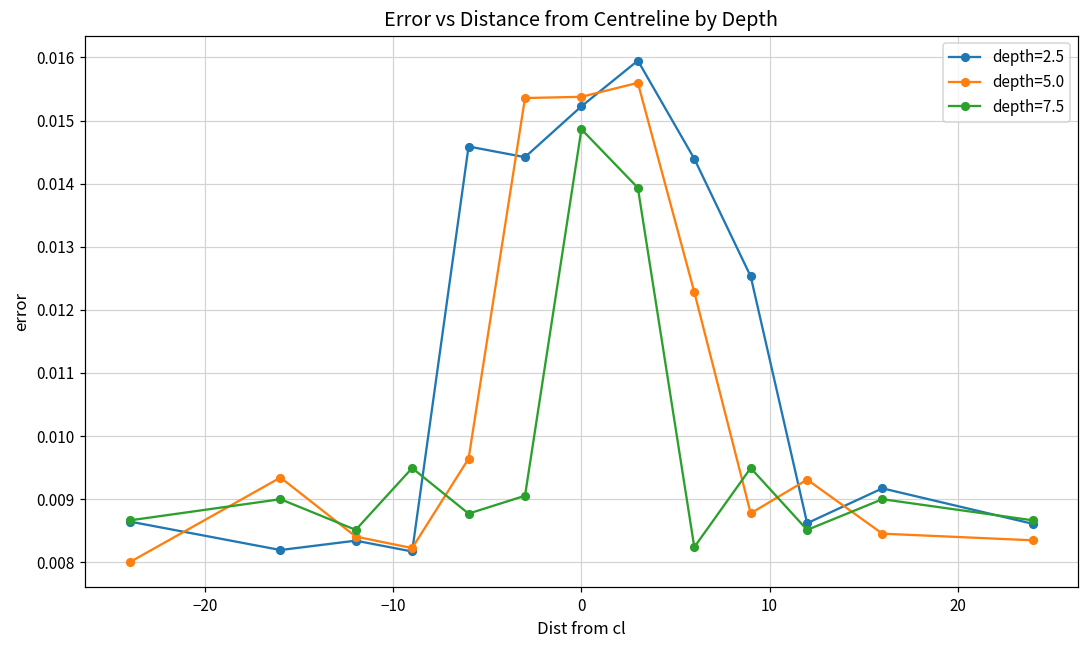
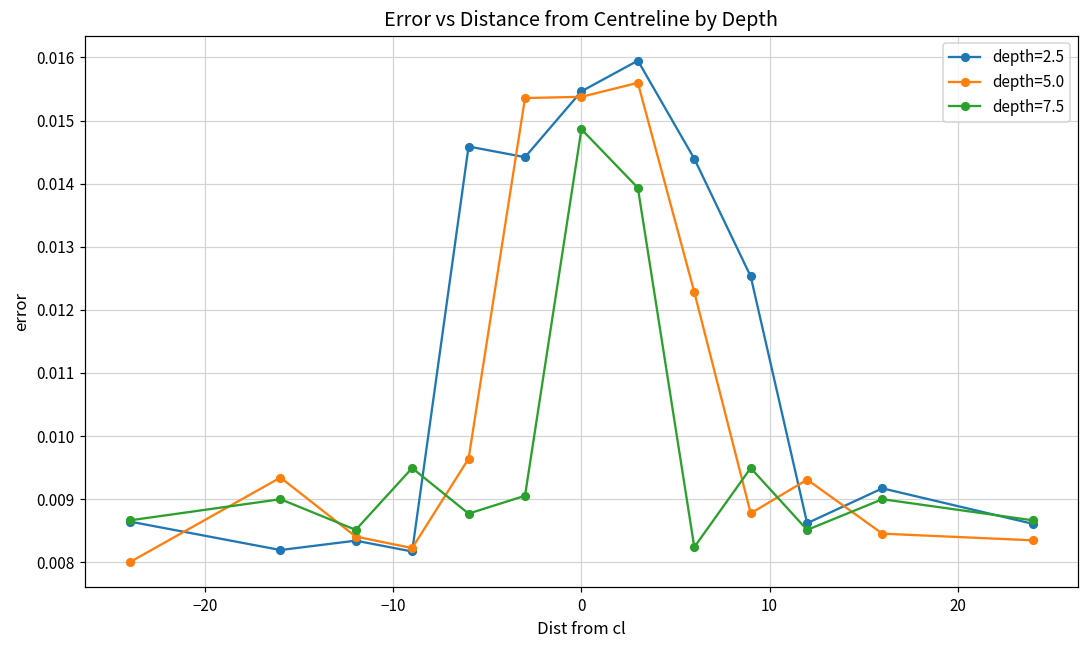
  {
    "depth=2.5": {
-     "0": 0.0152
+     "0": 0.0155
    },
    "depth=5.0": {
      "0": 0.0154
    },
    "depth=7.5": {
      "0": 0.0149
    }
  }
